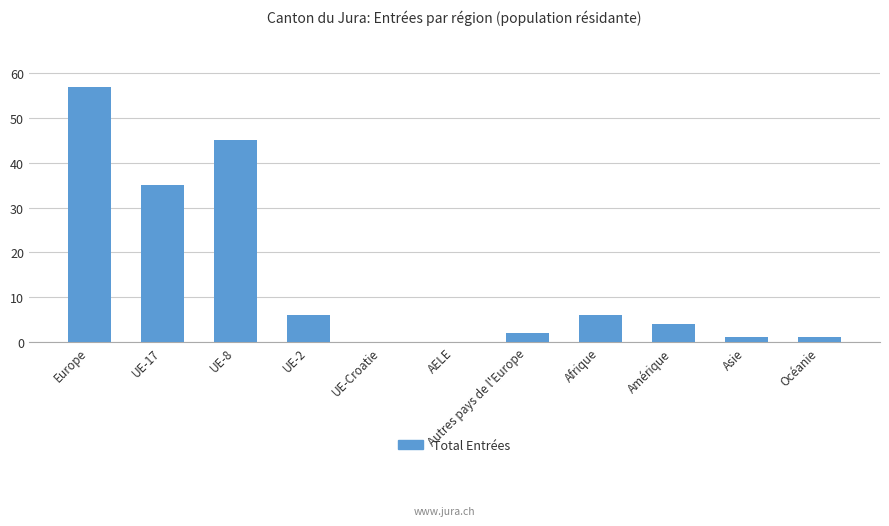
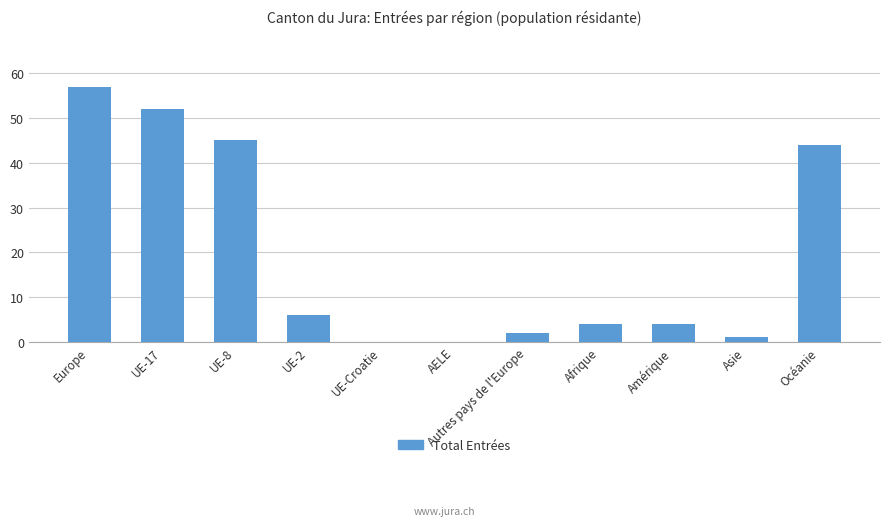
  {
    "Europe": 57,
-   "UE-17": 35,
+   "UE-17": 52,
    "UE-8": 45,
    "UE-2": 6,
    "UE-Croatie": 0,
    "AELE": 0,
    "Autres pays de l'Europe": 2,
-   "Afrique": 6,
+   "Afrique": 4,
    "Amérique": 4,
    "Asie": 1,
-   "Océanie": 1
+   "Océanie": 44
  }
